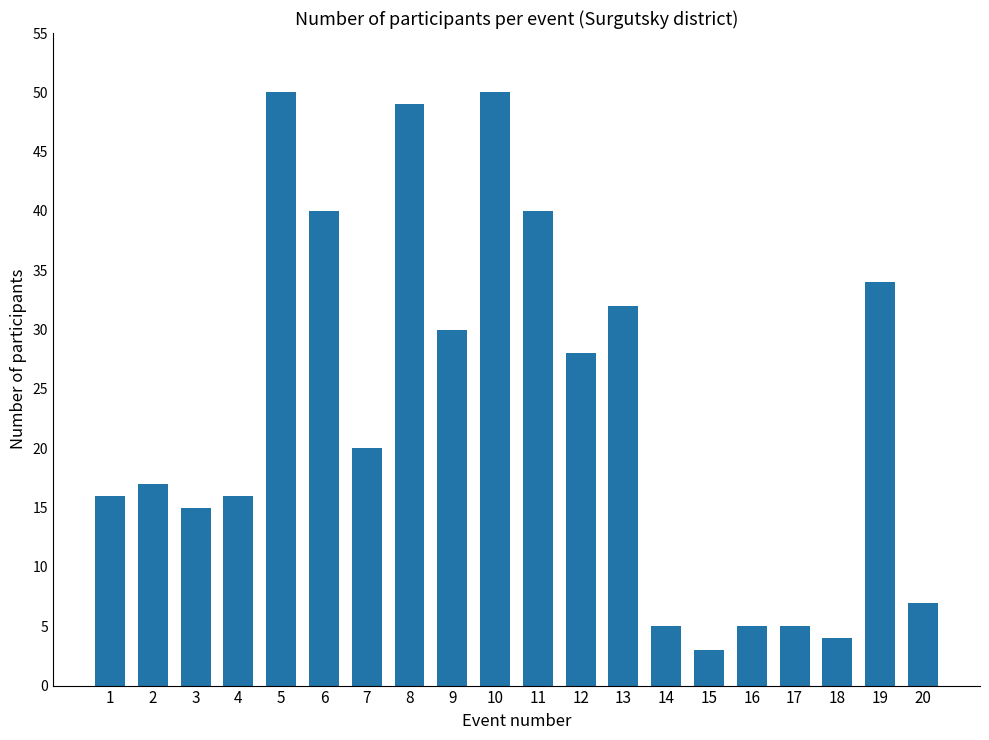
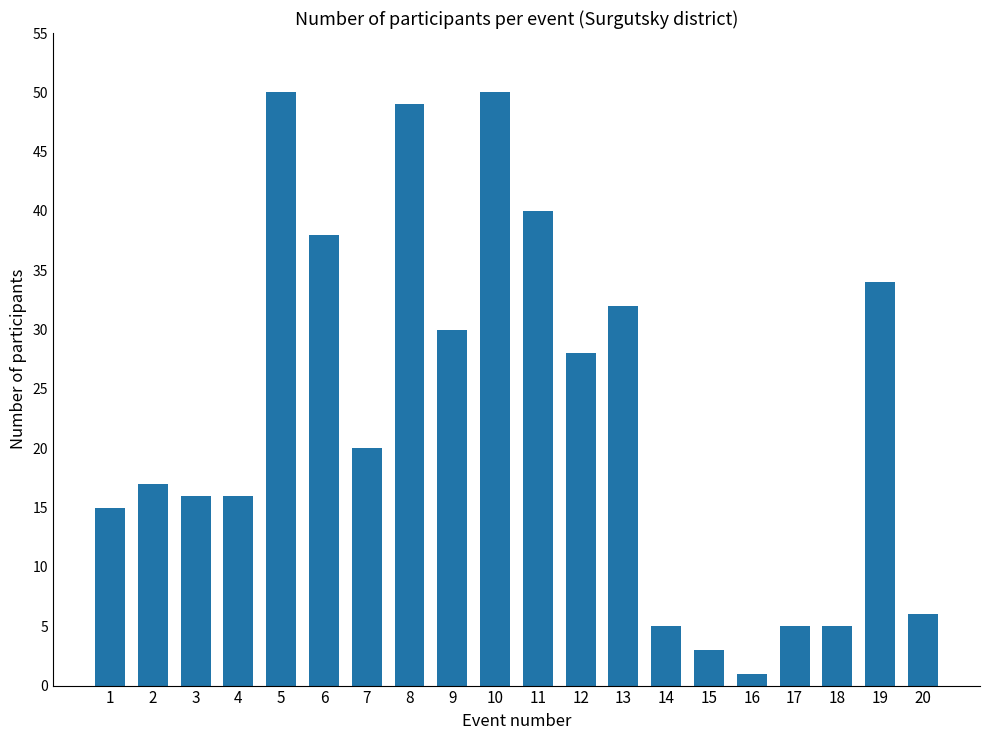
  {
-   "1": 16,
+   "1": 15,
    "2": 17,
-   "3": 15,
+   "3": 16,
    "4": 16,
    "5": 50,
-   "6": 40,
+   "6": 38,
    "7": 20,
    "8": 49,
    "9": 30,
    "10": 50,
    "11": 40,
    "12": 28,
    "13": 32,
    "14": 5,
    "15": 3,
-   "16": 5,
+   "16": 1,
    "17": 5,
-   "18": 4,
+   "18": 5,
    "19": 34,
-   "20": 7
+   "20": 6
  }
